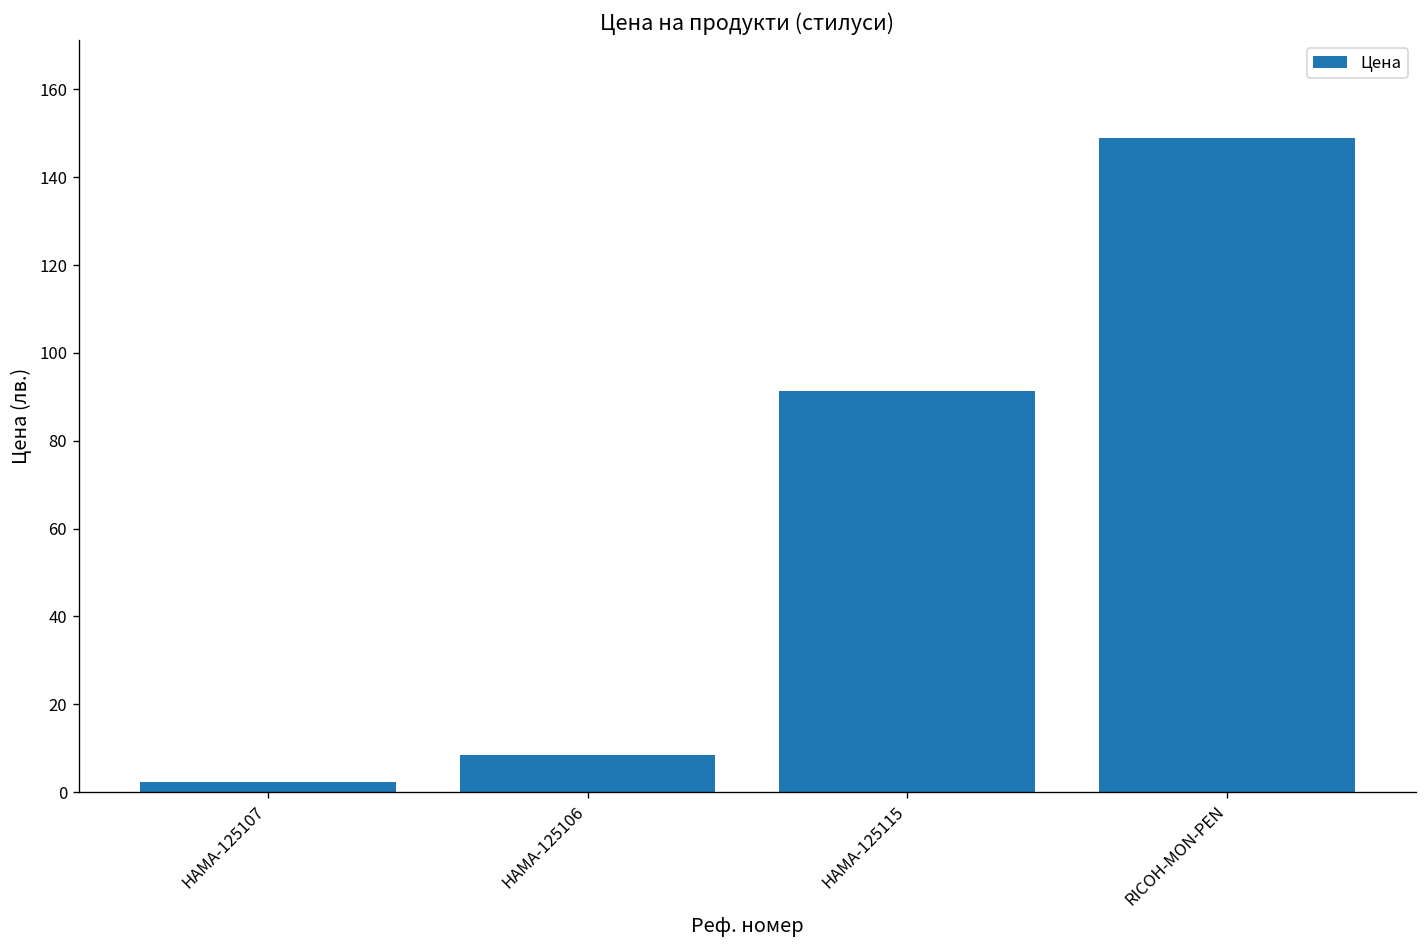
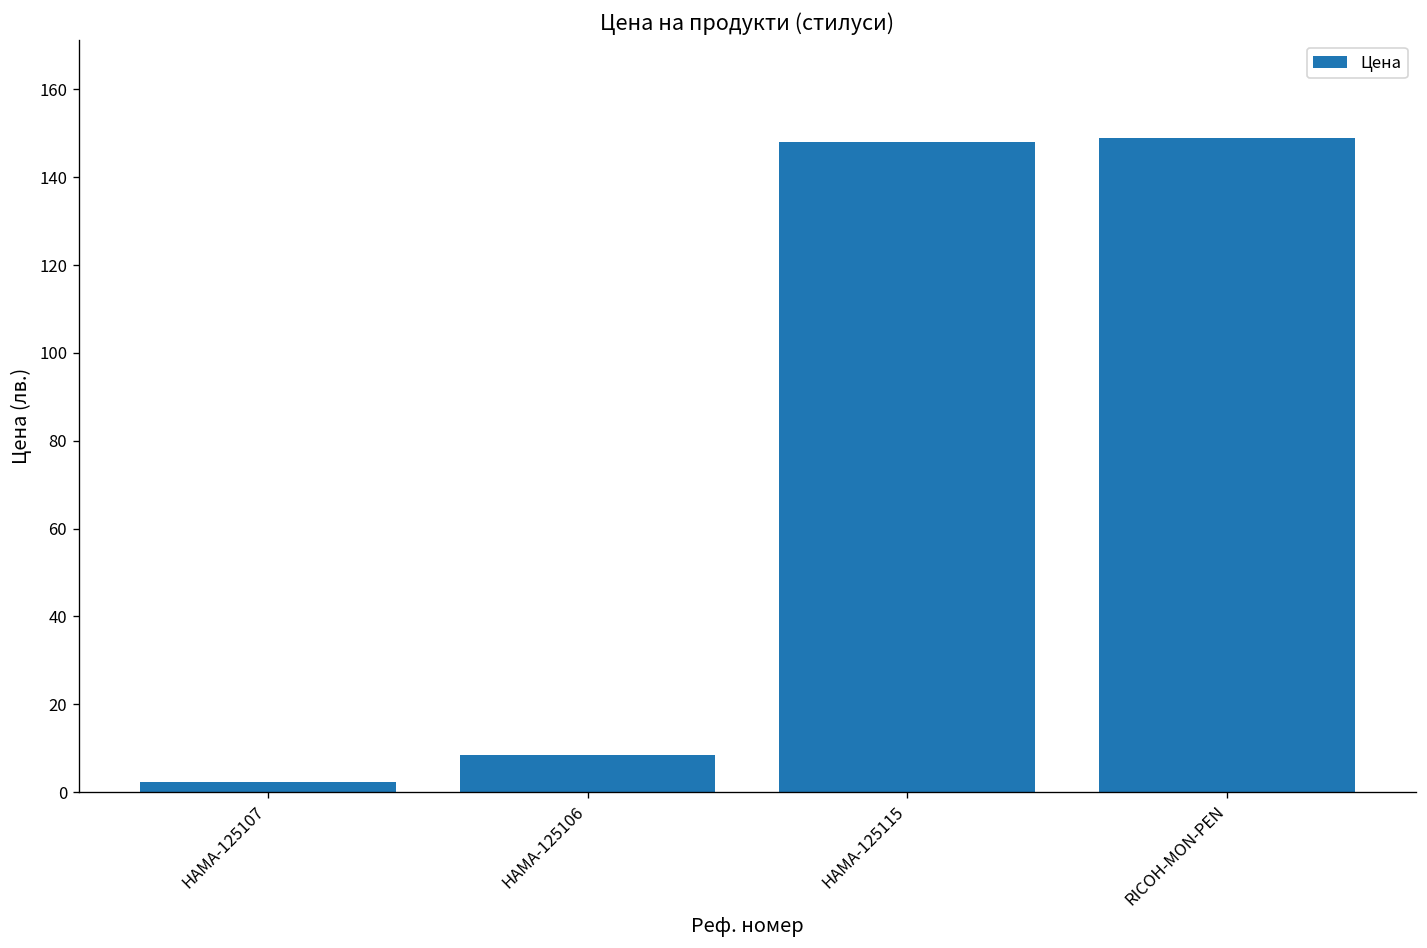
  {
    "HAMA-125107": 2,
    "HAMA-125106": 8,
-   "HAMA-125115": 91,
+   "HAMA-125115": 148,
    "RICOH-MON-PEN": 149
  }
